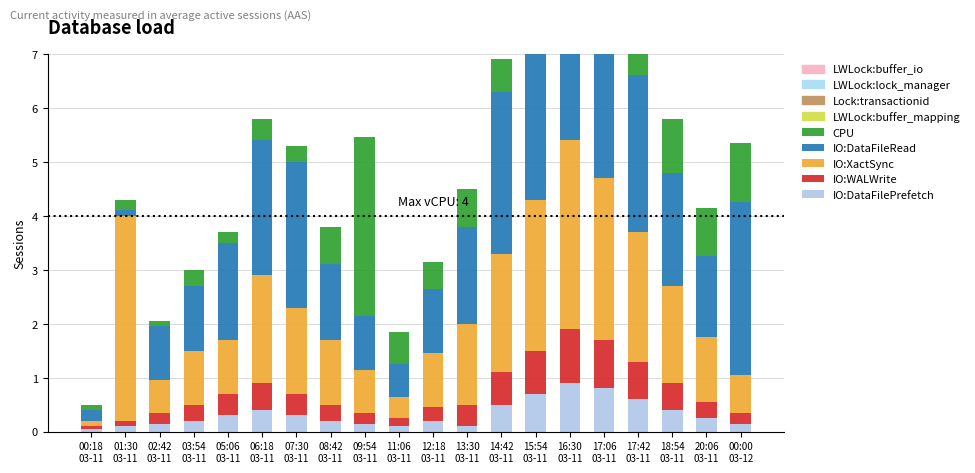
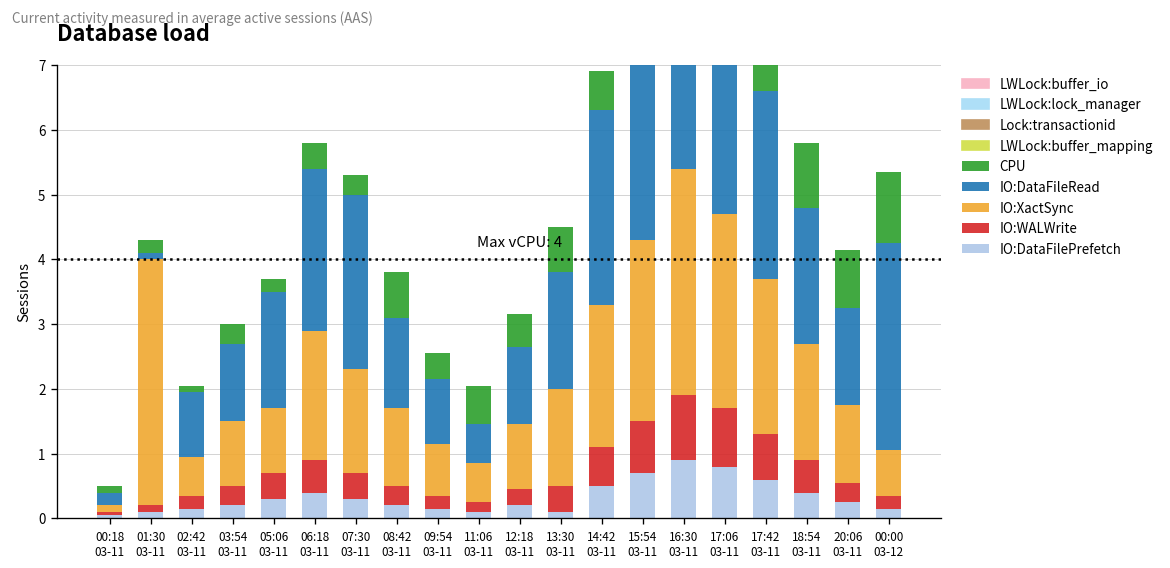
  {
    "IO:DataFilePrefetch": {
      "00:18 03-11": 0.1,
      "01:30 03-11": 0.1,
      "02:42 03-11": 0.2,
      "03:54 03-11": 0.2,
      "05:06 03-11": 0.3,
      "06:18 03-11": 0.4,
      "07:30 03-11": 0.3,
      "08:42 03-11": 0.2,
      "09:54 03-11": 0.2,
      "11:06 03-11": 0.1,
      "12:18 03-11": 0.2,
      "13:30 03-11": 0.1,
      "14:42 03-11": 0.5,
      "15:54 03-11": 0.7,
      "16:30 03-11": 0.9,
      "17:06 03-11": 0.8,
      "17:42 03-11": 0.6,
      "18:54 03-11": 0.4,
      "20:06 03-11": 0.3,
      "00:00 03-12": 0.2
    },
    "IO:WALWrite": {
      "00:18 03-11": 0.1,
      "01:30 03-11": 0.1,
      "02:42 03-11": 0.2,
      "03:54 03-11": 0.3,
      "05:06 03-11": 0.4,
      "06:18 03-11": 0.5,
      "07:30 03-11": 0.4,
      "08:42 03-11": 0.3,
      "09:54 03-11": 0.2,
      "11:06 03-11": 0.2,
      "12:18 03-11": 0.3,
      "13:30 03-11": 0.4,
      "14:42 03-11": 0.6,
      "15:54 03-11": 0.8,
      "16:30 03-11": 1.0,
      "17:06 03-11": 0.9,
      "17:42 03-11": 0.7,
      "18:54 03-11": 0.5,
      "20:06 03-11": 0.3,
      "00:00 03-12": 0.2
    },
    "IO:XactSync": {
      "00:18 03-11": 0.1,
      "01:30 03-11": 3.8,
      "02:42 03-11": 0.6,
      "03:54 03-11": 1.0,
      "05:06 03-11": 1.0,
      "06:18 03-11": 2.0,
      "07:30 03-11": 1.6,
      "08:42 03-11": 1.2,
      "09:54 03-11": 0.8,
-     "11:06 03-11": 0.4,
+     "11:06 03-11": 0.6,
      "12:18 03-11": 1.0,
      "13:30 03-11": 1.5,
      "14:42 03-11": 2.2,
      "15:54 03-11": 2.8,
      "16:30 03-11": 3.5,
      "17:06 03-11": 3.0,
      "17:42 03-11": 2.4,
      "18:54 03-11": 1.8,
      "20:06 03-11": 1.2,
      "00:00 03-12": 0.7
    },
    "IO:DataFileRead": {
      "00:18 03-11": 0.2,
      "01:30 03-11": 0.1,
      "02:42 03-11": 1.0,
      "03:54 03-11": 1.2,
      "05:06 03-11": 1.8,
      "06:18 03-11": 2.5,
      "07:30 03-11": 2.7,
      "08:42 03-11": 1.4,
      "09:54 03-11": 1.0,
      "11:06 03-11": 0.6,
      "12:18 03-11": 1.2,
      "13:30 03-11": 1.8,
      "14:42 03-11": 3.0,
      "17:42 03-11": 2.9,
      "18:54 03-11": 2.1,
      "20:06 03-11": 1.5,
      "00:00 03-12": 3.2
    },
    "CPU": {
      "00:18 03-11": 0.1,
      "01:30 03-11": 0.2,
      "02:42 03-11": 0.1,
      "03:54 03-11": 0.3,
      "05:06 03-11": 0.2,
      "06:18 03-11": 0.4,
      "07:30 03-11": 0.3,
      "08:42 03-11": 0.7,
-     "09:54 03-11": 3.3,
+     "09:54 03-11": 0.4,
      "11:06 03-11": 0.6,
      "12:18 03-11": 0.5,
      "14:42 03-11": 0.6,
      "18:54 03-11": 1.0,
      "20:06 03-11": 0.9,
      "00:00 03-12": 1.1
    }
  }
